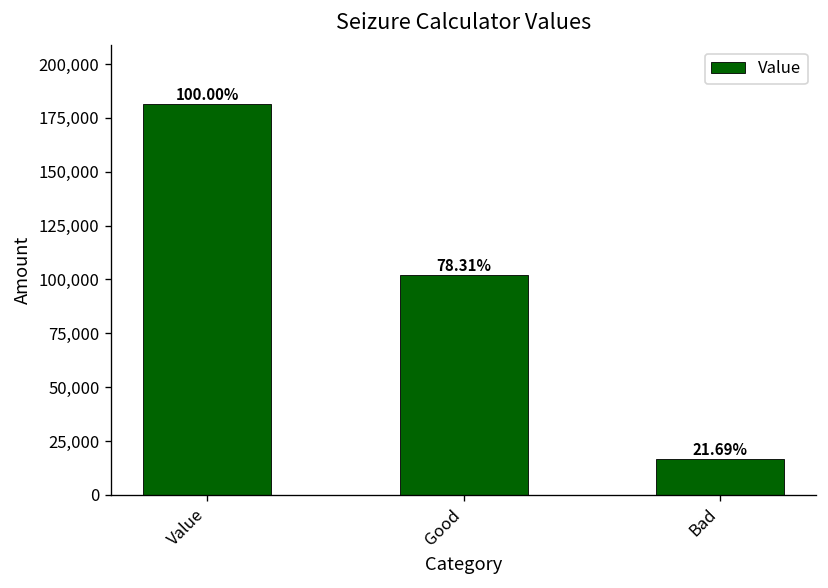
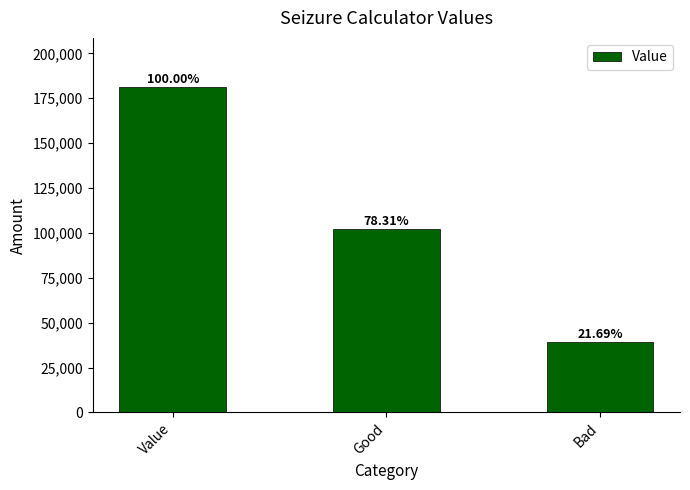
  {
-   "Bad": "17,000"
+   "Bad": "39,000"
  }
